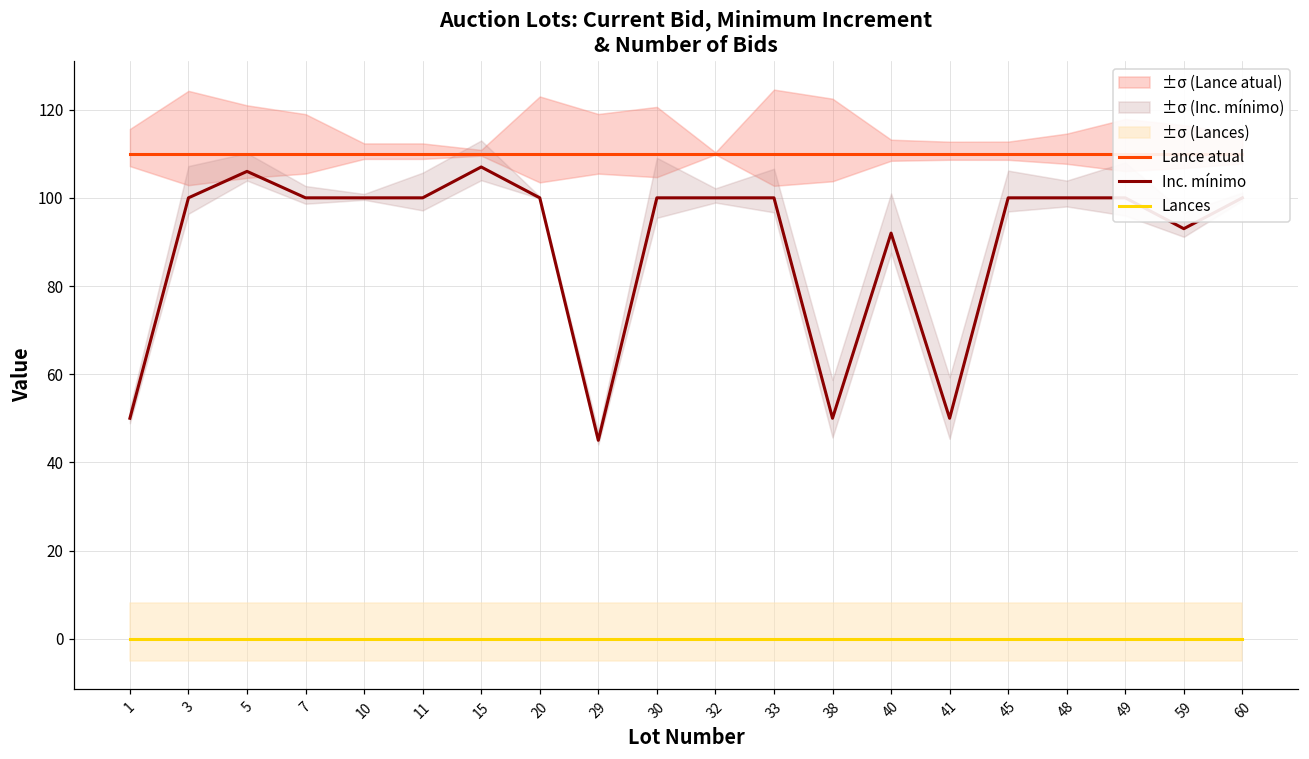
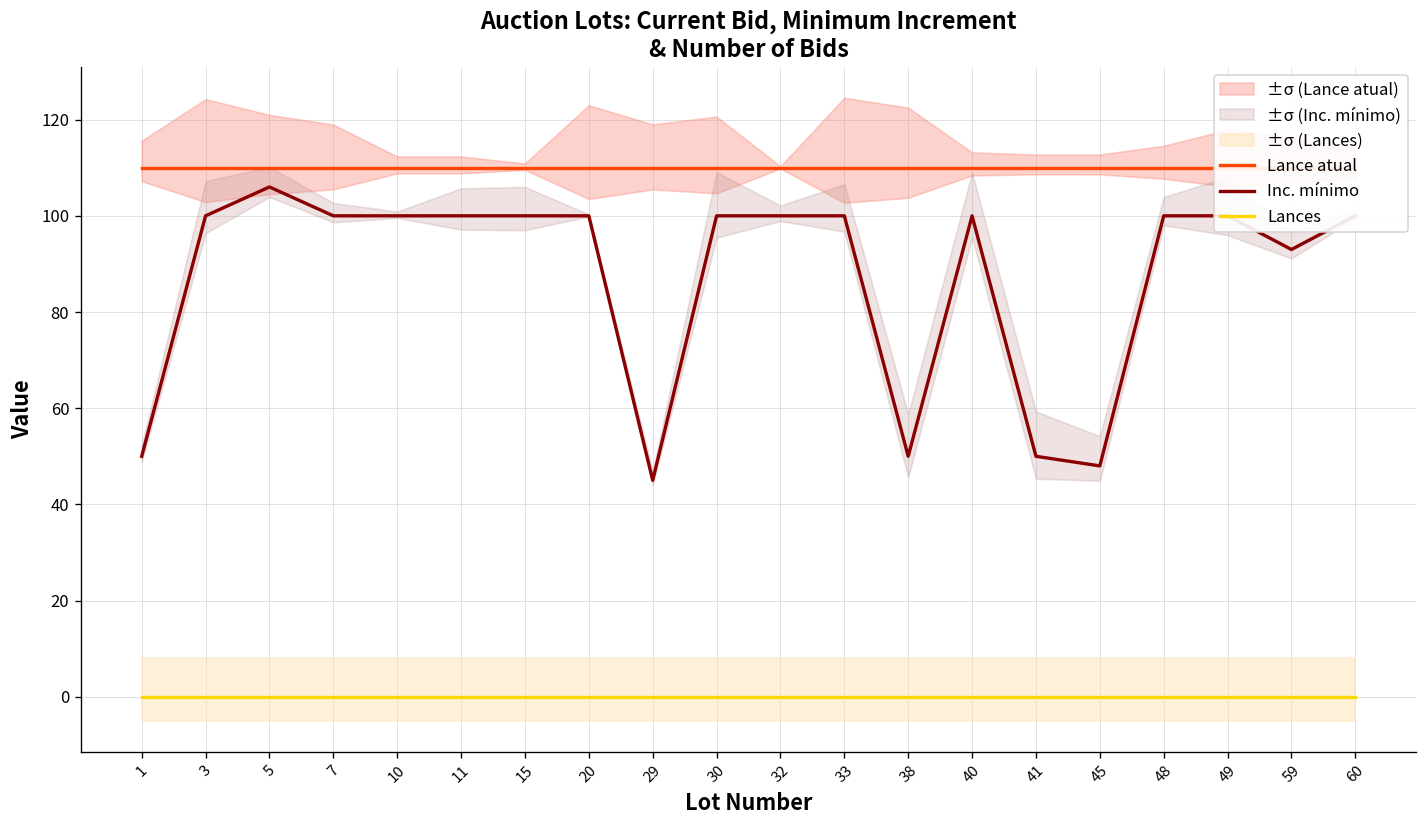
  {
    "Lance atual": {
      "1": 110,
      "3": 110,
      "7": 110,
      "10": 110,
      "11": 110,
      "15": 110,
      "20": 110,
      "29": 110,
      "30": 110,
      "33": 110,
      "38": 110,
      "40": 110,
      "41": 110,
      "45": 110,
      "48": 110
    },
    "Inc. mínimo": {
      "1": 50,
      "3": 100,
      "5": 106,
      "7": 100,
      "10": 100,
      "11": 100,
-     "15": 107,
+     "15": 100,
      "29": 45,
      "30": 100,
      "32": 100,
      "33": 100,
      "38": 50,
-     "40": 92,
+     "40": 100,
      "41": 50,
-     "45": 100,
+     "45": 48,
      "48": 100,
      "59": 93
    },
    "Lances": {
      "1": 0,
      "3": 0,
      "5": 0,
      "7": 0,
      "10": 0,
      "11": 0,
      "15": 0,
      "20": 0,
      "29": 0,
      "30": 0,
      "32": 0,
      "33": 0,
      "38": 0,
      "40": 0,
      "41": 0,
      "45": 0,
      "48": 0,
      "49": 0,
      "59": 0,
      "60": 0
    }
  }
